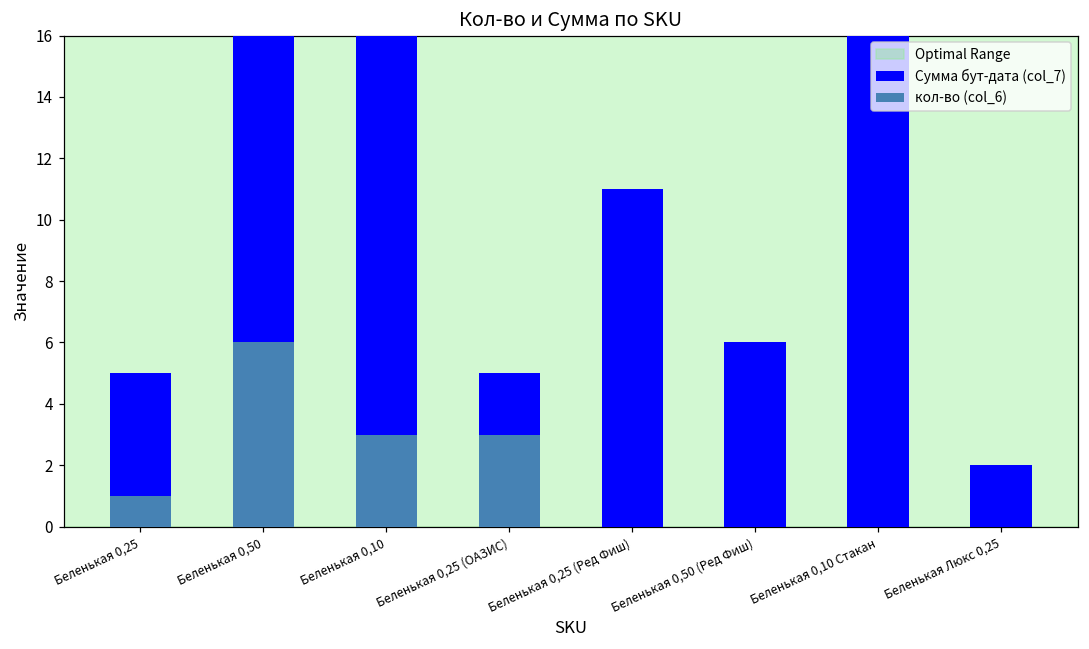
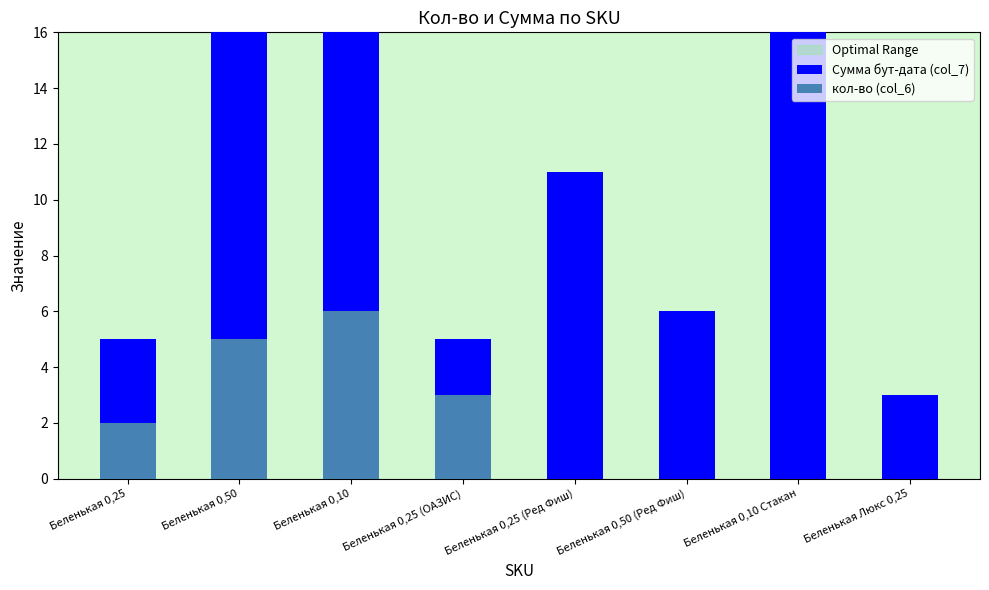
  {
    "Сумма бут-дата (col_7)": {
      "Беленькая 0,25": 5,
      "Беленькая 0,25 (ОАЗИС)": 5,
      "Беленькая 0,25 (Ред Фиш)": 11,
      "Беленькая 0,50 (Ред Фиш)": 6,
-     "Беленькая Люкс 0,25": 2
+     "Беленькая Люкс 0,25": 3
    },
    "кол-во (col_6)": {
-     "Беленькая 0,25": 1,
-     "Беленькая 0,50": 6,
-     "Беленькая 0,10": 3,
+     "Беленькая 0,25": 2,
+     "Беленькая 0,50": 5,
+     "Беленькая 0,10": 6,
      "Беленькая 0,25 (Ред Фиш)": 0,
      "Беленькая 0,50 (Ред Фиш)": 0,
      "Беленькая 0,10 Стакан": 0,
      "Беленькая Люкс 0,25": 0
    }
  }
